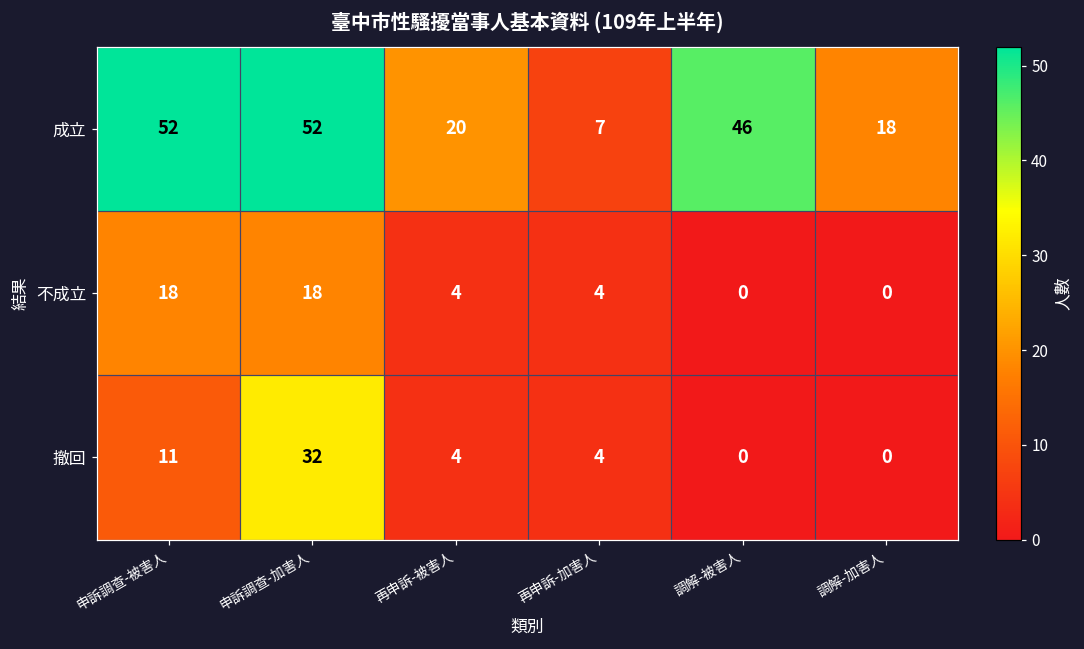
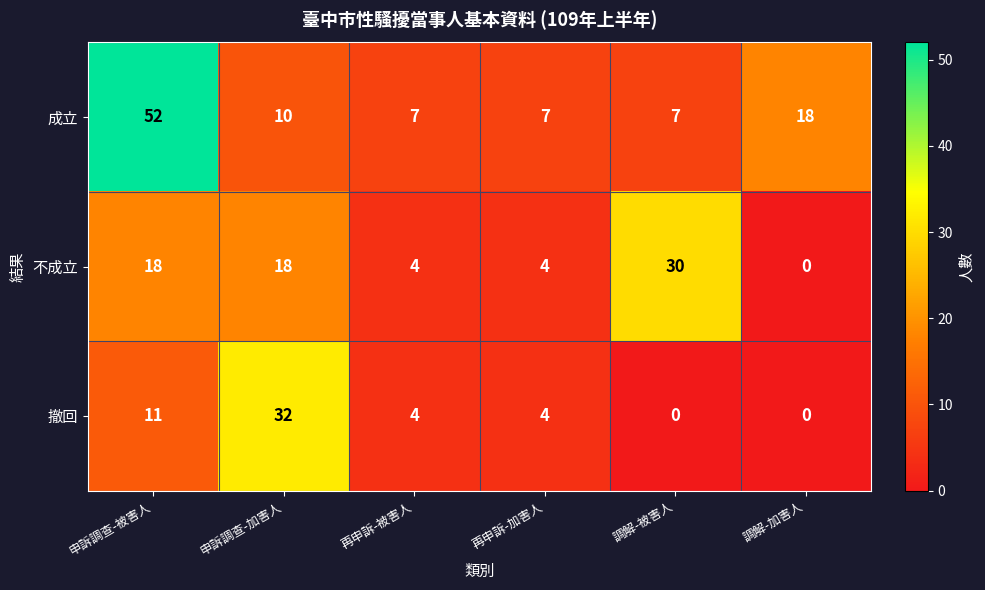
  {
    "成立": {
      "申訴調查-被害人": 52,
-     "申訴調查-加害人": 52,
-     "再申訴-被害人": 20,
+     "申訴調查-加害人": 10,
+     "再申訴-被害人": 7,
      "再申訴-加害人": 7,
-     "調解-被害人": 46,
+     "調解-被害人": 7,
      "調解-加害人": 18
    },
    "不成立": {
      "申訴調查-被害人": 18,
      "申訴調查-加害人": 18,
      "再申訴-被害人": 4,
      "再申訴-加害人": 4,
-     "調解-被害人": 0,
+     "調解-被害人": 30,
      "調解-加害人": 0
    },
    "撤回": {
      "申訴調查-被害人": 11,
      "申訴調查-加害人": 32,
      "再申訴-被害人": 4,
      "再申訴-加害人": 4,
      "調解-被害人": 0,
      "調解-加害人": 0
    }
  }
